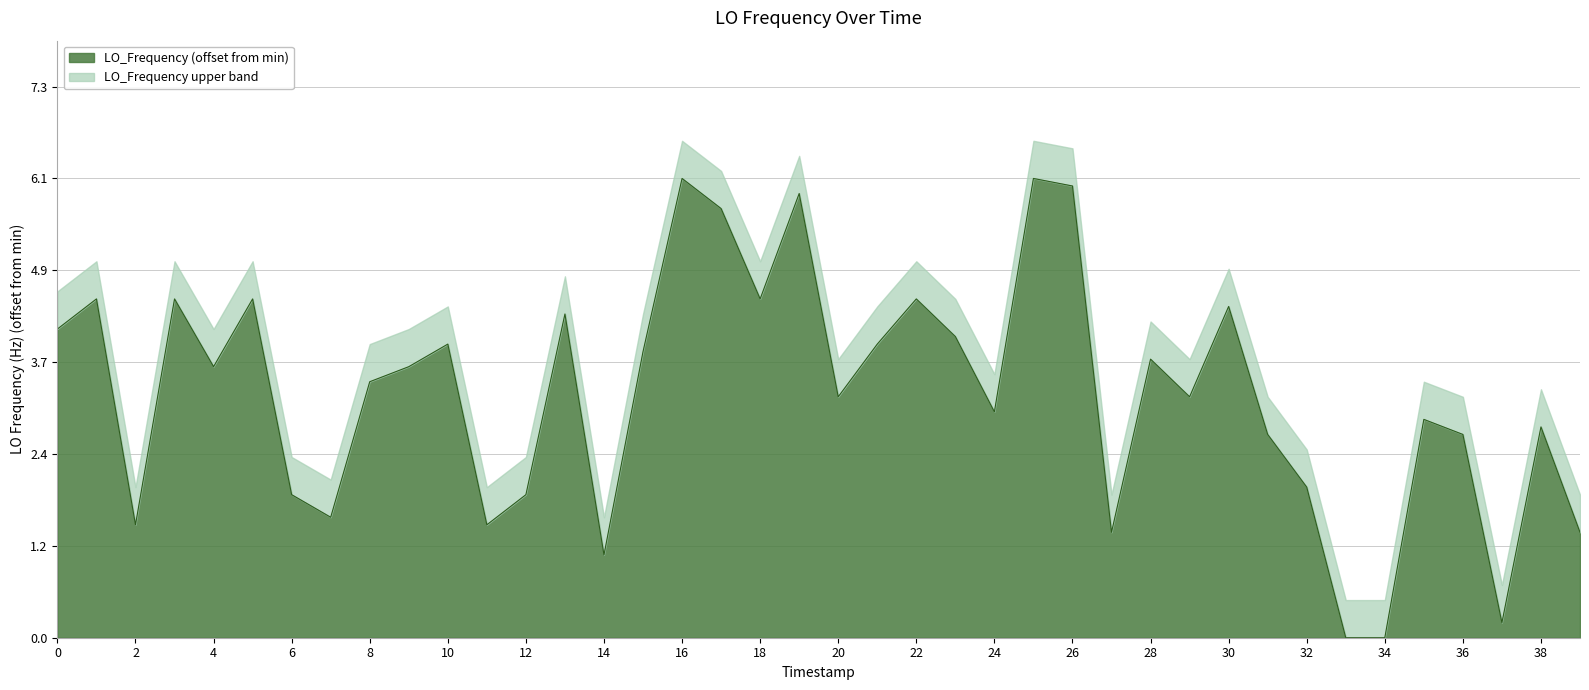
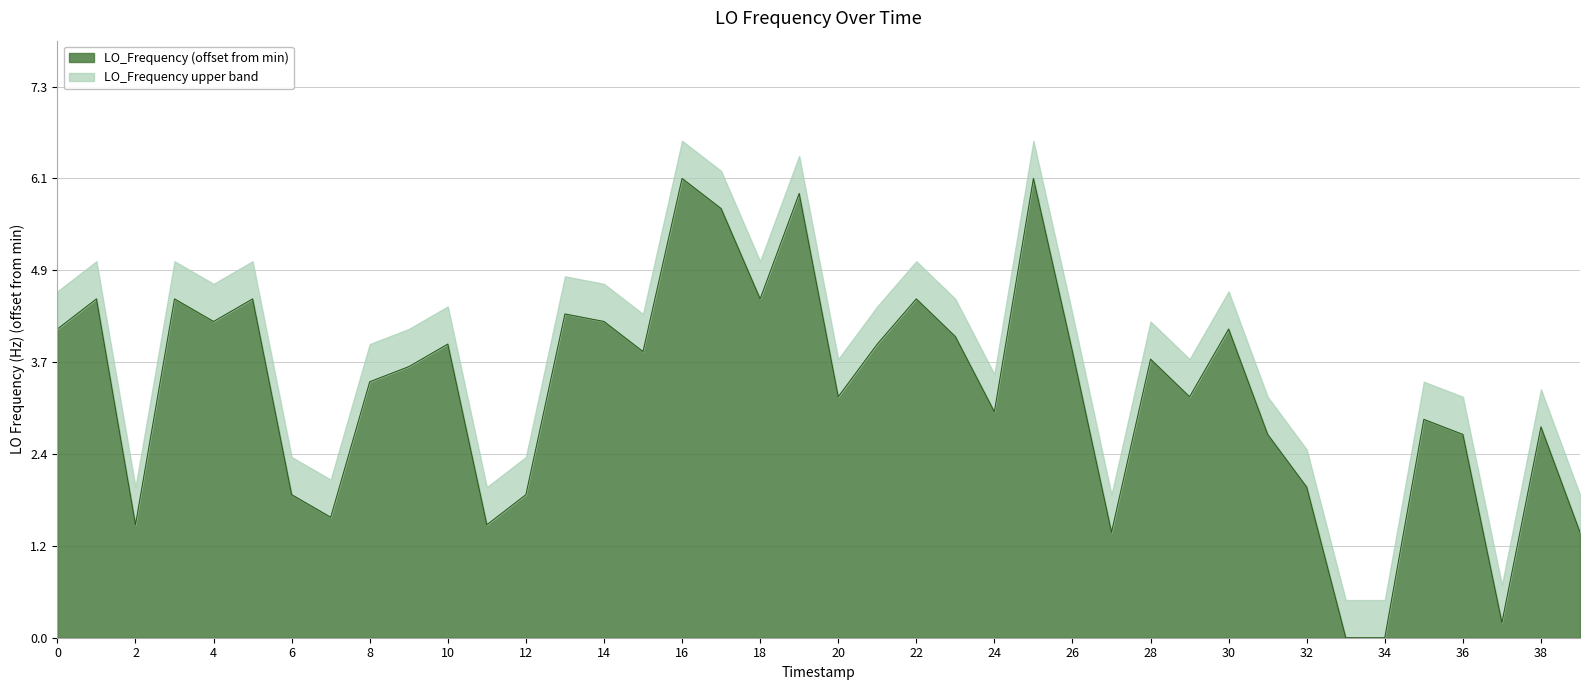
  {
    "LO_Frequency (offset from min)": {
      "0": 4.1,
      "2": 1.5,
-     "4": 3.6,
+     "4": 4.2,
      "6": 1.9,
      "8": 3.4,
      "10": 3.9,
      "12": 1.9,
-     "14": 1.1,
+     "14": 4.2,
      "16": 6.1,
      "18": 4.5,
      "20": 3.2,
      "22": 4.5,
      "24": 3.0,
-     "26": 6.0,
+     "26": 3.8,
      "28": 3.7,
-     "30": 4.4,
+     "30": 4.1,
      "32": 2.0,
      "34": 0.0,
      "36": 2.7,
      "38": 2.8
    },
    "LO_Frequency upper band": {
      "0": 0.5,
      "2": 0.5,
      "4": 0.5,
      "6": 0.5,
      "8": 0.5,
      "10": 0.5,
      "12": 0.5,
      "14": 0.5,
      "16": 0.5,
      "18": 0.5,
      "20": 0.5,
      "22": 0.5,
      "24": 0.5,
      "26": 0.5,
      "28": 0.5,
      "30": 0.5,
      "32": 0.5,
      "34": 0.5,
      "36": 0.5,
      "38": 0.5
    }
  }
